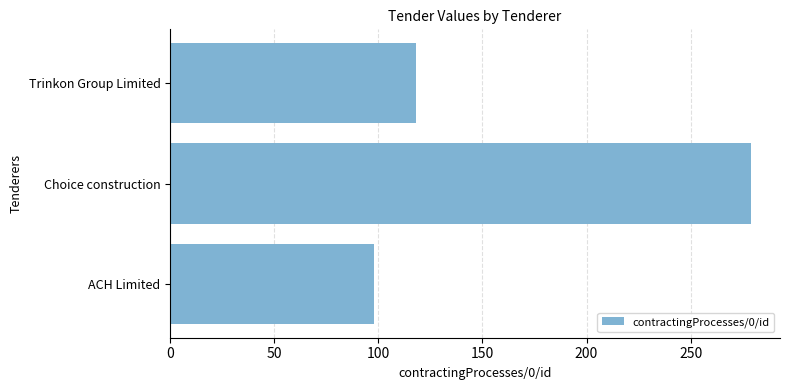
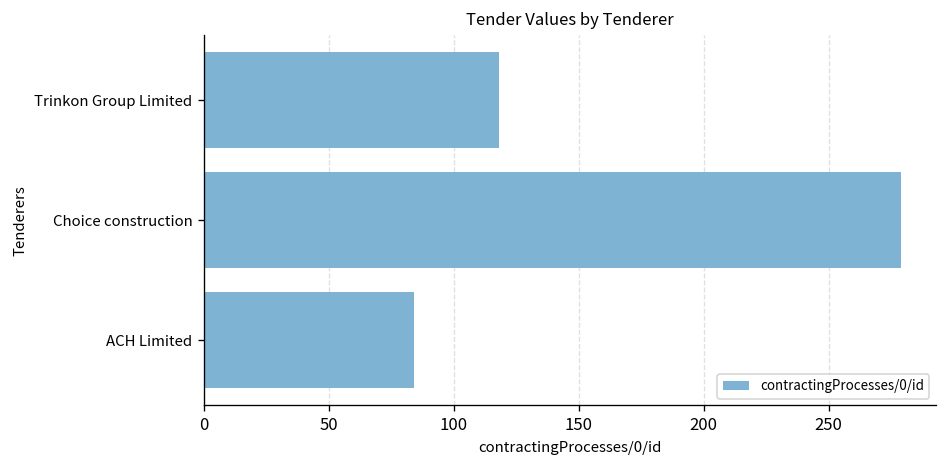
  {
    "Trinkon Group Limited": 118,
    "Choice construction": 279,
-   "ACH Limited": 98
+   "ACH Limited": 84
  }
